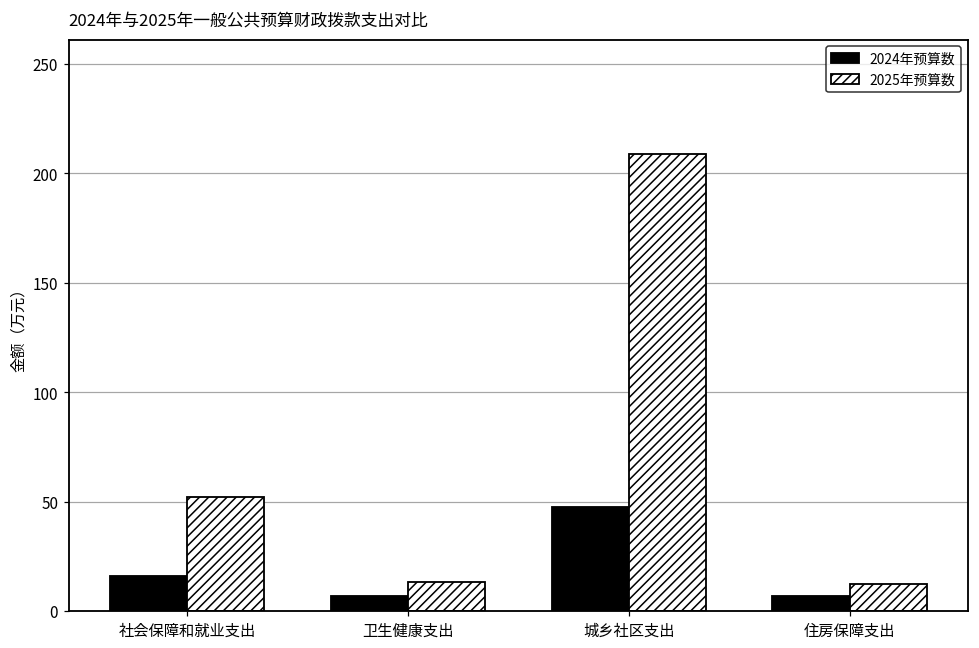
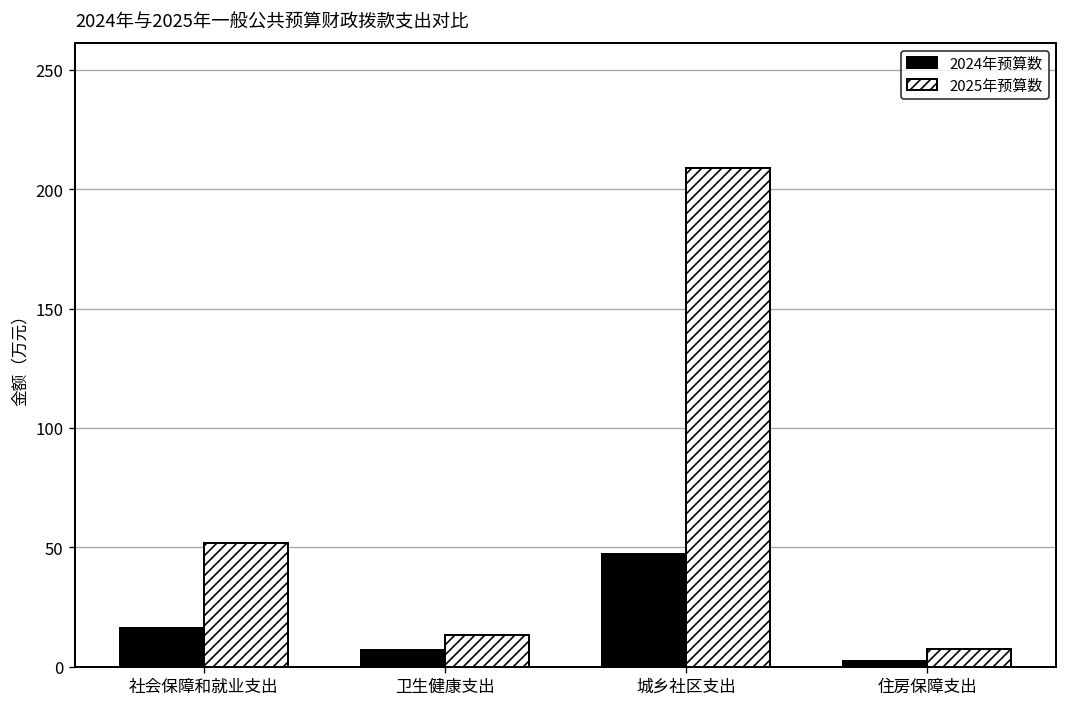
  {
    "2024年预算数": {
      "社会保障和就业支出": 16,
      "卫生健康支出": 7,
      "城乡社区支出": 47,
-     "住房保障支出": 7
+     "住房保障支出": 2
    },
    "2025年预算数": {
      "社会保障和就业支出": 52,
      "卫生健康支出": 13,
      "城乡社区支出": 209,
-     "住房保障支出": 12
+     "住房保障支出": 7
    }
  }
